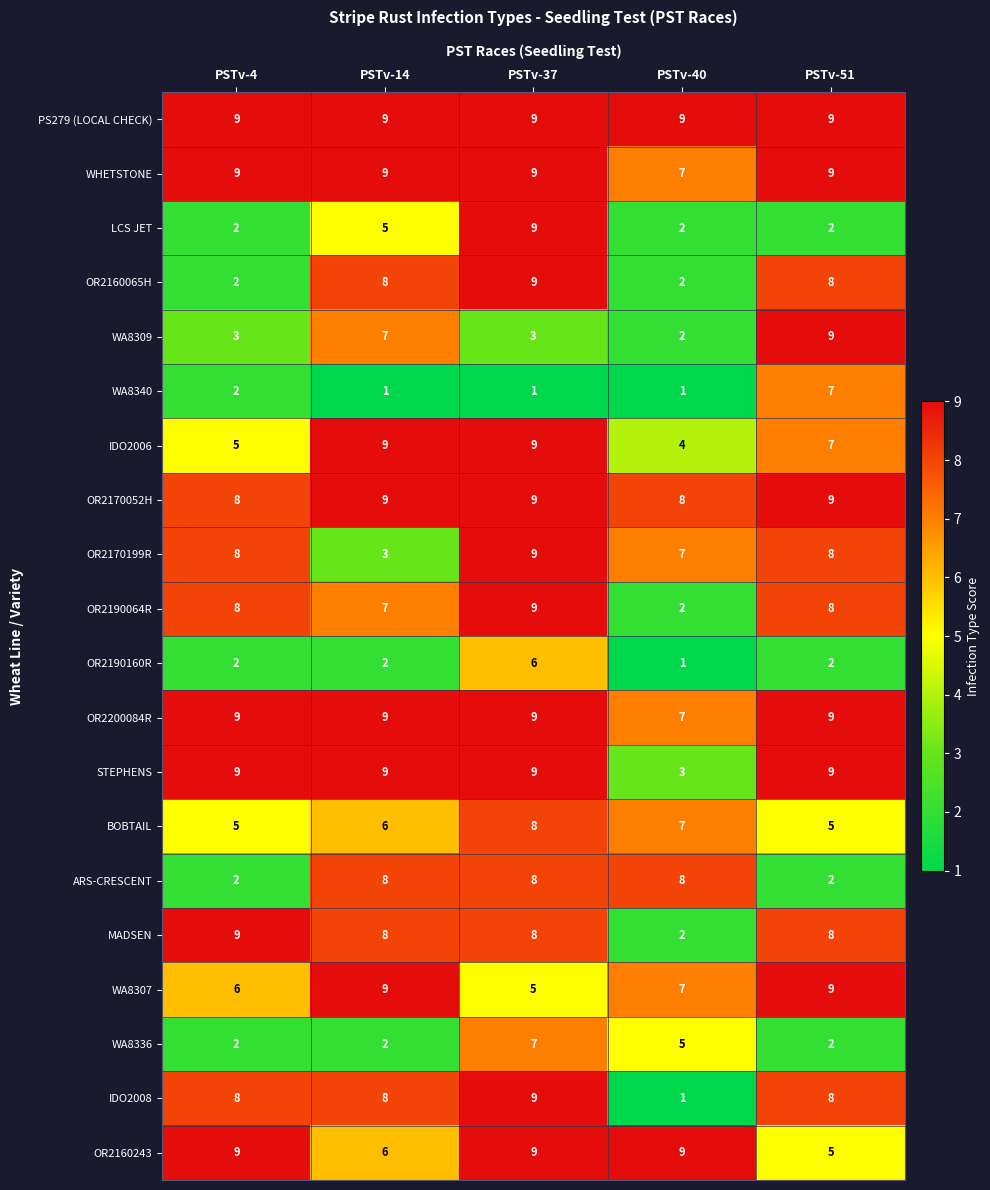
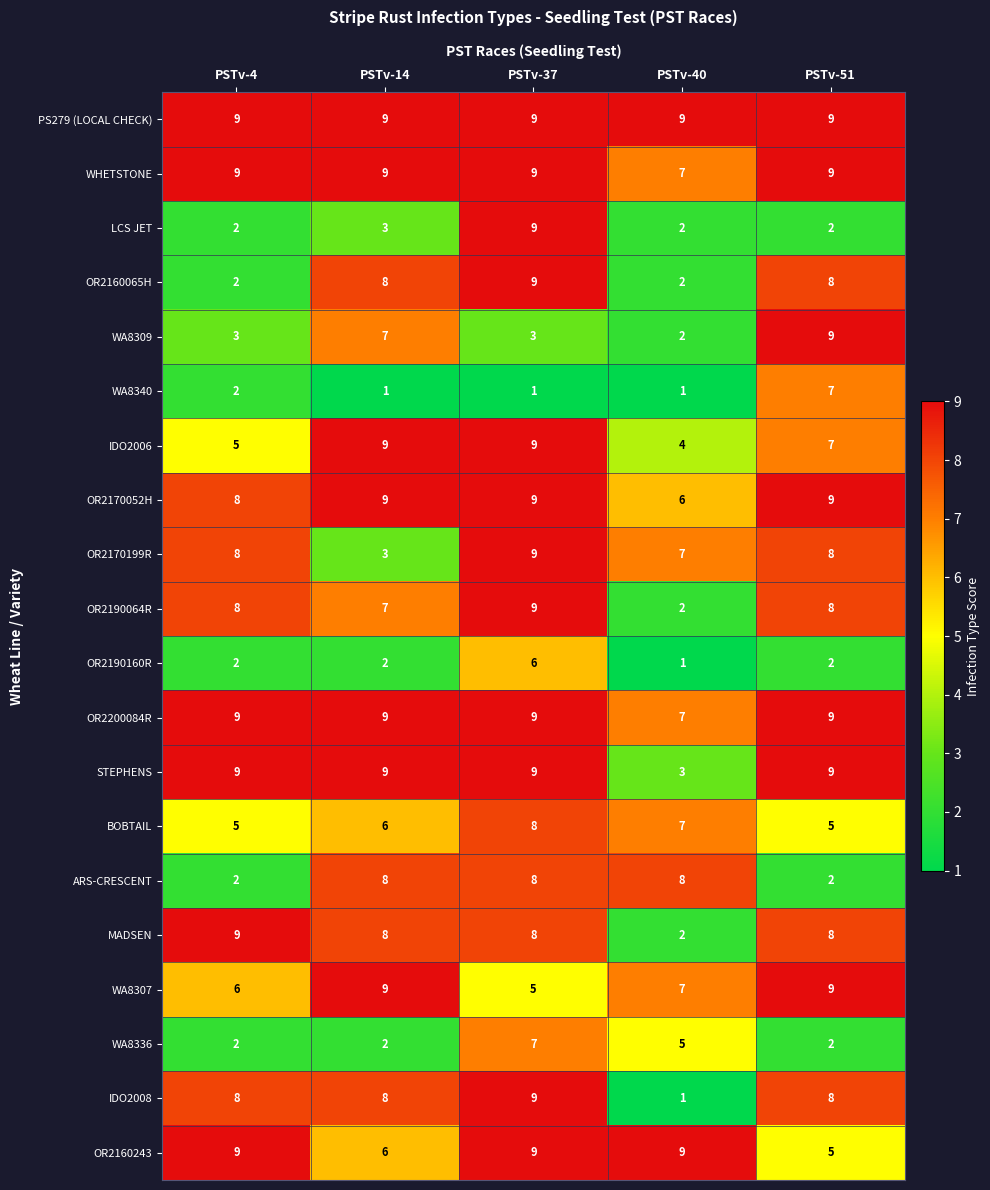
  {
    "PS279 (LOCAL CHECK)": {
      "PSTv-4": 9,
      "PSTv-14": 9,
      "PSTv-37": 9,
      "PSTv-40": 9,
      "PSTv-51": 9
    },
    "WHETSTONE": {
      "PSTv-4": 9,
      "PSTv-14": 9,
      "PSTv-37": 9,
      "PSTv-40": 7,
      "PSTv-51": 9
    },
    "LCS JET": {
      "PSTv-4": 2,
-     "PSTv-14": 5,
+     "PSTv-14": 3,
      "PSTv-37": 9,
      "PSTv-40": 2,
      "PSTv-51": 2
    },
    "OR2160065H": {
      "PSTv-4": 2,
      "PSTv-14": 8,
      "PSTv-37": 9,
      "PSTv-40": 2,
      "PSTv-51": 8
    },
    "WA8309": {
      "PSTv-4": 3,
      "PSTv-14": 7,
      "PSTv-37": 3,
      "PSTv-40": 2,
      "PSTv-51": 9
    },
    "WA8340": {
      "PSTv-4": 2,
      "PSTv-14": 1,
      "PSTv-37": 1,
      "PSTv-40": 1,
      "PSTv-51": 7
    },
    "IDO2006": {
      "PSTv-4": 5,
      "PSTv-14": 9,
      "PSTv-37": 9,
      "PSTv-40": 4,
      "PSTv-51": 7
    },
    "OR2170052H": {
      "PSTv-4": 8,
      "PSTv-14": 9,
      "PSTv-37": 9,
-     "PSTv-40": 8,
+     "PSTv-40": 6,
      "PSTv-51": 9
    },
    "OR2170199R": {
      "PSTv-4": 8,
      "PSTv-14": 3,
      "PSTv-37": 9,
      "PSTv-40": 7,
      "PSTv-51": 8
    },
    "OR2190064R": {
      "PSTv-4": 8,
      "PSTv-14": 7,
      "PSTv-37": 9,
      "PSTv-40": 2,
      "PSTv-51": 8
    },
    "OR2190160R": {
      "PSTv-4": 2,
      "PSTv-14": 2,
      "PSTv-37": 6,
      "PSTv-40": 1,
      "PSTv-51": 2
    },
    "OR2200084R": {
      "PSTv-4": 9,
      "PSTv-14": 9,
      "PSTv-37": 9,
      "PSTv-40": 7,
      "PSTv-51": 9
    },
    "STEPHENS": {
      "PSTv-4": 9,
      "PSTv-14": 9,
      "PSTv-37": 9,
      "PSTv-40": 3,
      "PSTv-51": 9
    },
    "BOBTAIL": {
      "PSTv-4": 5,
      "PSTv-14": 6,
      "PSTv-37": 8,
      "PSTv-40": 7,
      "PSTv-51": 5
    },
    "ARS-CRESCENT": {
      "PSTv-4": 2,
      "PSTv-14": 8,
      "PSTv-37": 8,
      "PSTv-40": 8,
      "PSTv-51": 2
    },
    "MADSEN": {
      "PSTv-4": 9,
      "PSTv-14": 8,
      "PSTv-37": 8,
      "PSTv-40": 2,
      "PSTv-51": 8
    },
    "WA8307": {
      "PSTv-4": 6,
      "PSTv-14": 9,
      "PSTv-37": 5,
      "PSTv-40": 7,
      "PSTv-51": 9
    },
    "WA8336": {
      "PSTv-4": 2,
      "PSTv-14": 2,
      "PSTv-37": 7,
      "PSTv-40": 5,
      "PSTv-51": 2
    },
    "IDO2008": {
      "PSTv-4": 8,
      "PSTv-14": 8,
      "PSTv-37": 9,
      "PSTv-40": 1,
      "PSTv-51": 8
    },
    "OR2160243": {
      "PSTv-4": 9,
      "PSTv-14": 6,
      "PSTv-37": 9,
      "PSTv-40": 9,
      "PSTv-51": 5
    }
  }
